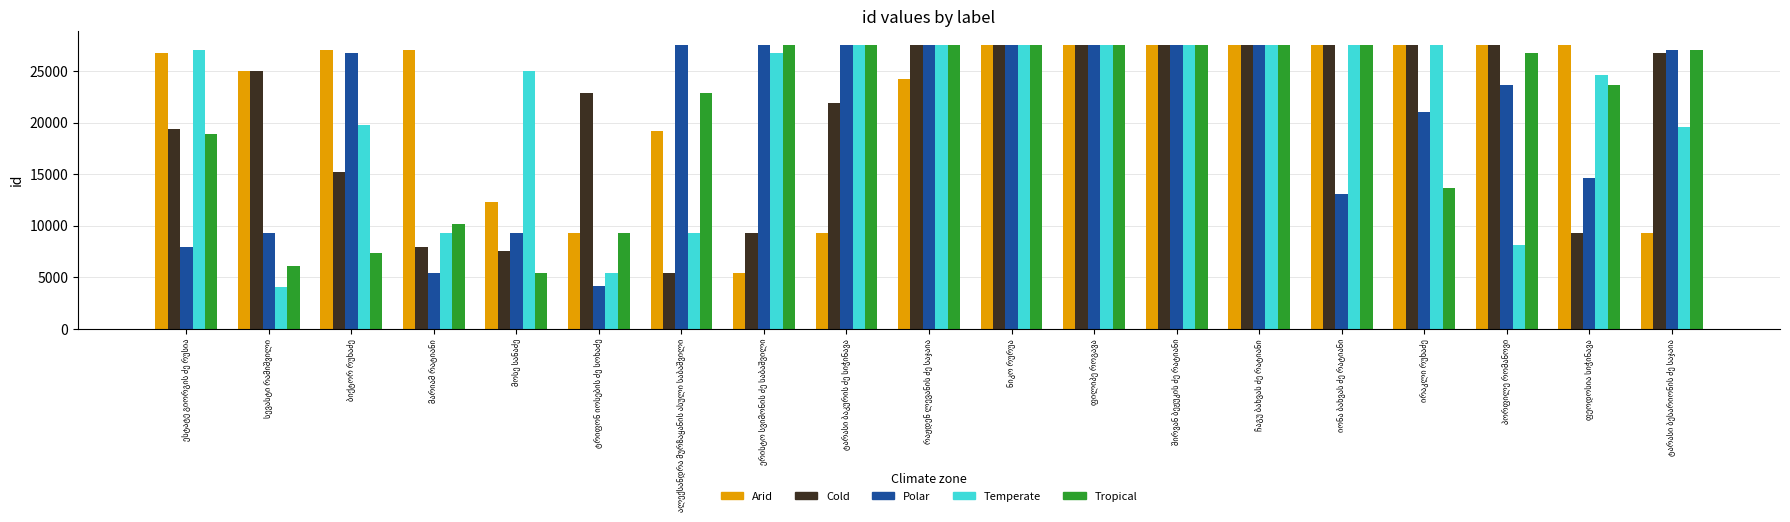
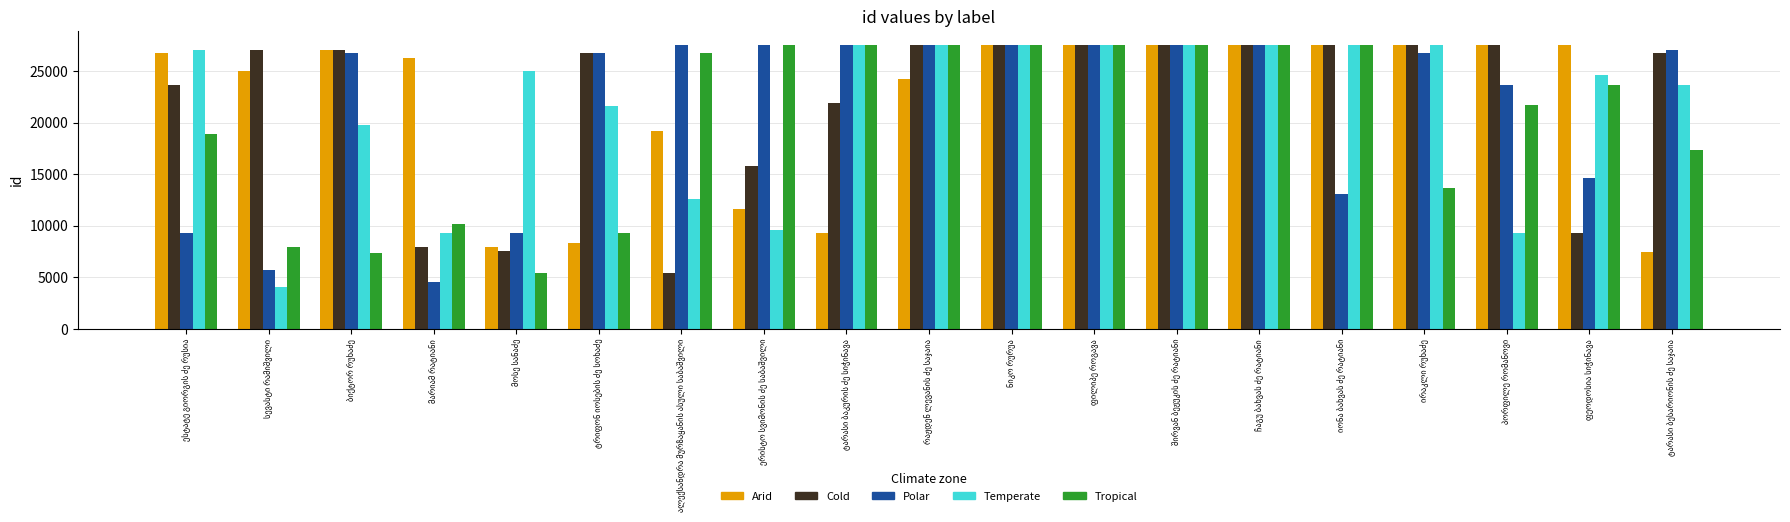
  {
    "Arid": {
      "ესტატე გიორგის ძე რუსია": 26700,
      "სევასტი რამიშვილი": 25000,
      "ბიქტორ რუხაძე": 27000,
-     "მარიამ რატიანი": 27100,
-     "მოსე სანაძე": 12300,
-     "ტრიფონ იოსების ძე სოხაძე": 9300,
+     "მარიამ რატიანი": 26300,
+     "მოსე სანაძე": 7900,
+     "ტრიფონ იოსების ძე სოხაძე": 8400,
      "ალექსანდრა მურზაყანის ასული საბაშვილი": 19200,
-     "ერისტო სვიმონის ძე საბაშვილი": 5400,
+     "ერისტო სვიმონის ძე საბაშვილი": 11600,
      "ტარასი ბაკურის ძე სიჭინავა": 9300,
      "რაჟდენ ლევანის ძე საჯაია": 24200,
      "ნიკო რურუა": 27500,
      "ფილიპე როგავა": 27500,
      "შირვან ბეჟუკის ძე რატიანი": 27500,
      "ჩაგუ ბახვას ძე რატიანი": 27500,
      "იონა ბახვას ძე რატიანი": 27500,
      "ირაკლი რუხაძე": 27500,
      "პორფილე რომანოვი": 27500,
      "ფეოდოსია სიჭინავა": 27500,
-     "ტარასი ბესარიონის ძე საჯაია": 9300
+     "ტარასი ბესარიონის ძე საჯაია": 7500
    },
    "Cold": {
-     "ესტატე გიორგის ძე რუსია": 19400,
-     "სევასტი რამიშვილი": 25000,
-     "ბიქტორ რუხაძე": 15200,
+     "ესტატე გიორგის ძე რუსია": 23600,
+     "სევასტი რამიშვილი": 27000,
+     "ბიქტორ რუხაძე": 27100,
      "მარიამ რატიანი": 7900,
      "მოსე სანაძე": 7600,
-     "ტრიფონ იოსების ძე სოხაძე": 22900,
+     "ტრიფონ იოსების ძე სოხაძე": 26700,
      "ალექსანდრა მურზაყანის ასული საბაშვილი": 5400,
-     "ერისტო სვიმონის ძე საბაშვილი": 9300,
+     "ერისტო სვიმონის ძე საბაშვილი": 15800,
      "ტარასი ბაკურის ძე სიჭინავა": 21900,
      "რაჟდენ ლევანის ძე საჯაია": 27500,
      "ნიკო რურუა": 27500,
      "ფილიპე როგავა": 27500,
      "შირვან ბეჟუკის ძე რატიანი": 27500,
      "ჩაგუ ბახვას ძე რატიანი": 27500,
      "იონა ბახვას ძე რატიანი": 27500,
      "ირაკლი რუხაძე": 27500,
      "პორფილე რომანოვი": 27500,
      "ფეოდოსია სიჭინავა": 9300,
      "ტარასი ბესარიონის ძე საჯაია": 26700
    },
    "Polar": {
-     "ესტატე გიორგის ძე რუსია": 7900,
-     "სევასტი რამიშვილი": 9300,
+     "ესტატე გიორგის ძე რუსია": 9300,
+     "სევასტი რამიშვილი": 5700,
      "ბიქტორ რუხაძე": 26700,
-     "მარიამ რატიანი": 5400,
+     "მარიამ რატიანი": 4500,
      "მოსე სანაძე": 9300,
-     "ტრიფონ იოსების ძე სოხაძე": 4200,
+     "ტრიფონ იოსების ძე სოხაძე": 26700,
      "ალექსანდრა მურზაყანის ასული საბაშვილი": 27500,
      "ერისტო სვიმონის ძე საბაშვილი": 27500,
      "ტარასი ბაკურის ძე სიჭინავა": 27500,
      "რაჟდენ ლევანის ძე საჯაია": 27500,
      "ნიკო რურუა": 27500,
      "ფილიპე როგავა": 27500,
      "შირვან ბეჟუკის ძე რატიანი": 27500,
      "ჩაგუ ბახვას ძე რატიანი": 27500,
      "იონა ბახვას ძე რატიანი": 13100,
-     "ირაკლი რუხაძე": 21000,
+     "ირაკლი რუხაძე": 26700,
      "პორფილე რომანოვი": 23600,
      "ფეოდოსია სიჭინავა": 14600,
      "ტარასი ბესარიონის ძე საჯაია": 27100
    },
    "Temperate": {
      "ესტატე გიორგის ძე რუსია": 27000,
      "სევასტი რამიშვილი": 4100,
      "ბიქტორ რუხაძე": 19800,
      "მარიამ რატიანი": 9300,
      "მოსე სანაძე": 25000,
-     "ტრიფონ იოსების ძე სოხაძე": 5400,
-     "ალექსანდრა მურზაყანის ასული საბაშვილი": 9300,
-     "ერისტო სვიმონის ძე საბაშვილი": 26700,
+     "ტრიფონ იოსების ძე სოხაძე": 21600,
+     "ალექსანდრა მურზაყანის ასული საბაშვილი": 12600,
+     "ერისტო სვიმონის ძე საბაშვილი": 9600,
      "ტარასი ბაკურის ძე სიჭინავა": 27500,
      "რაჟდენ ლევანის ძე საჯაია": 27500,
      "ნიკო რურუა": 27500,
      "ფილიპე როგავა": 27500,
      "შირვან ბეჟუკის ძე რატიანი": 27500,
      "ჩაგუ ბახვას ძე რატიანი": 27500,
      "იონა ბახვას ძე რატიანი": 27500,
      "ირაკლი რუხაძე": 27500,
-     "პორფილე რომანოვი": 8200,
+     "პორფილე რომანოვი": 9300,
      "ფეოდოსია სიჭინავა": 24600,
-     "ტარასი ბესარიონის ძე საჯაია": 19600
+     "ტარასი ბესარიონის ძე საჯაია": 23600
    },
    "Tropical": {
      "ესტატე გიორგის ძე რუსია": 18900,
-     "სევასტი რამიშვილი": 6100,
+     "სევასტი რამიშვილი": 7900,
      "ბიქტორ რუხაძე": 7400,
      "მარიამ რატიანი": 10100,
      "მოსე სანაძე": 5400,
      "ტრიფონ იოსების ძე სოხაძე": 9300,
-     "ალექსანდრა მურზაყანის ასული საბაშვილი": 22900,
+     "ალექსანდრა მურზაყანის ასული საბაშვილი": 26700,
      "ერისტო სვიმონის ძე საბაშვილი": 27500,
      "ტარასი ბაკურის ძე სიჭინავა": 27500,
      "რაჟდენ ლევანის ძე საჯაია": 27500,
      "ნიკო რურუა": 27500,
      "ფილიპე როგავა": 27500,
      "შირვან ბეჟუკის ძე რატიანი": 27500,
      "ჩაგუ ბახვას ძე რატიანი": 27500,
      "იონა ბახვას ძე რატიანი": 27500,
      "ირაკლი რუხაძე": 13700,
-     "პორფილე რომანოვი": 26700,
+     "პორფილე რომანოვი": 21800,
      "ფეოდოსია სიჭინავა": 23600,
-     "ტარასი ბესარიონის ძე საჯაია": 27000
+     "ტარასი ბესარიონის ძე საჯაია": 17300
    }
  }
